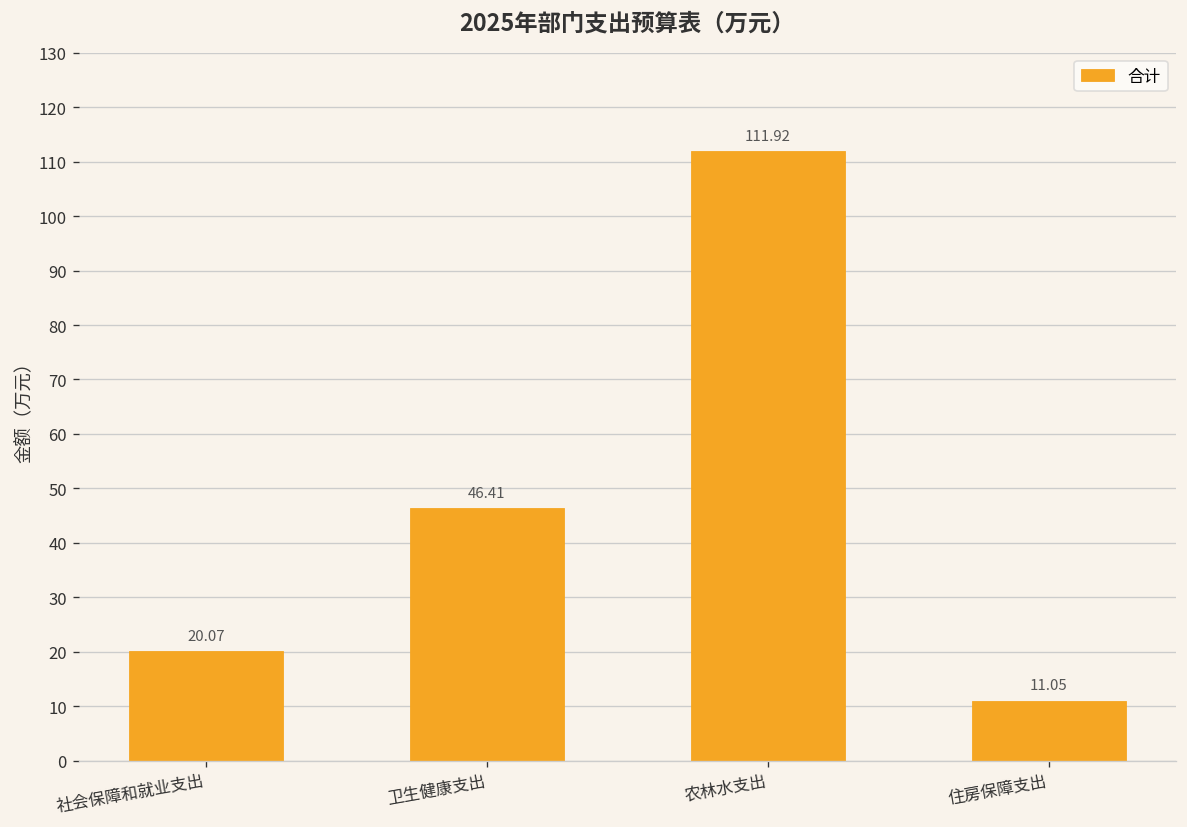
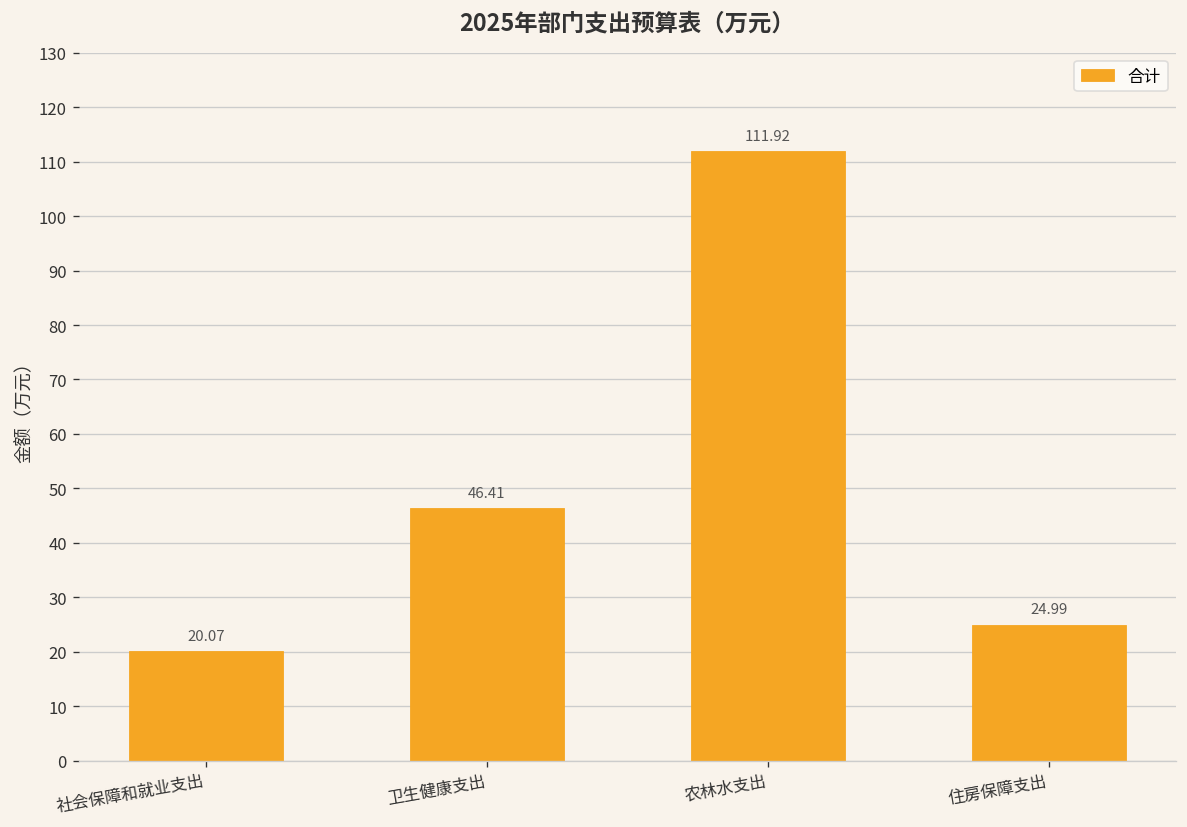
  {
    "社会保障和就业支出": 20.07,
    "卫生健康支出": 46.41,
    "农林水支出": 111.92,
-   "住房保障支出": 11.05
+   "住房保障支出": 24.99
  }
